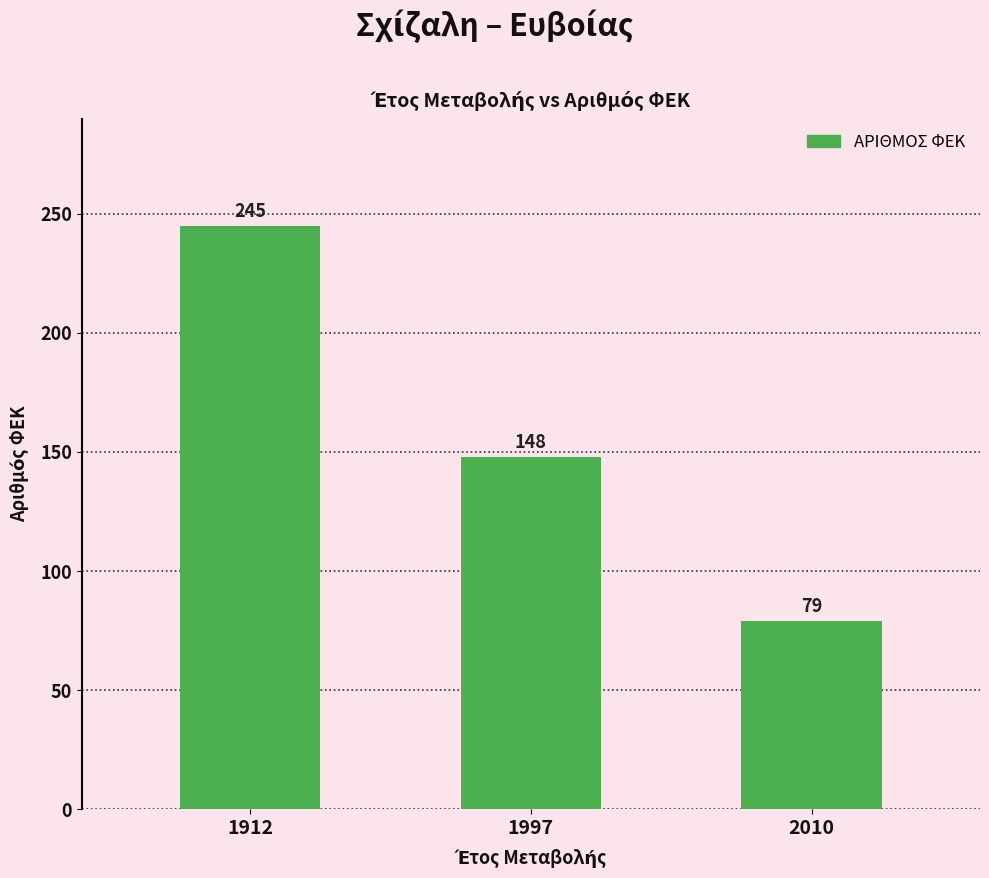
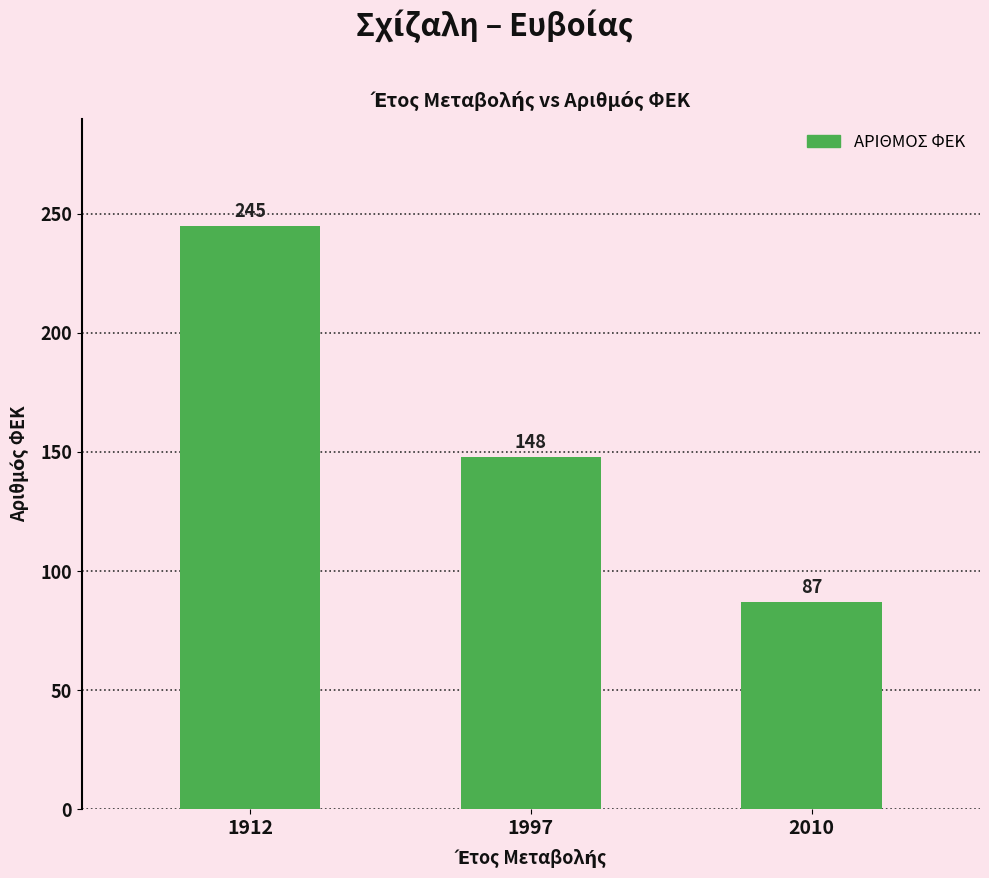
  {
    "1912": 245,
    "1997": 148,
-   "2010": 79
+   "2010": 87
  }
